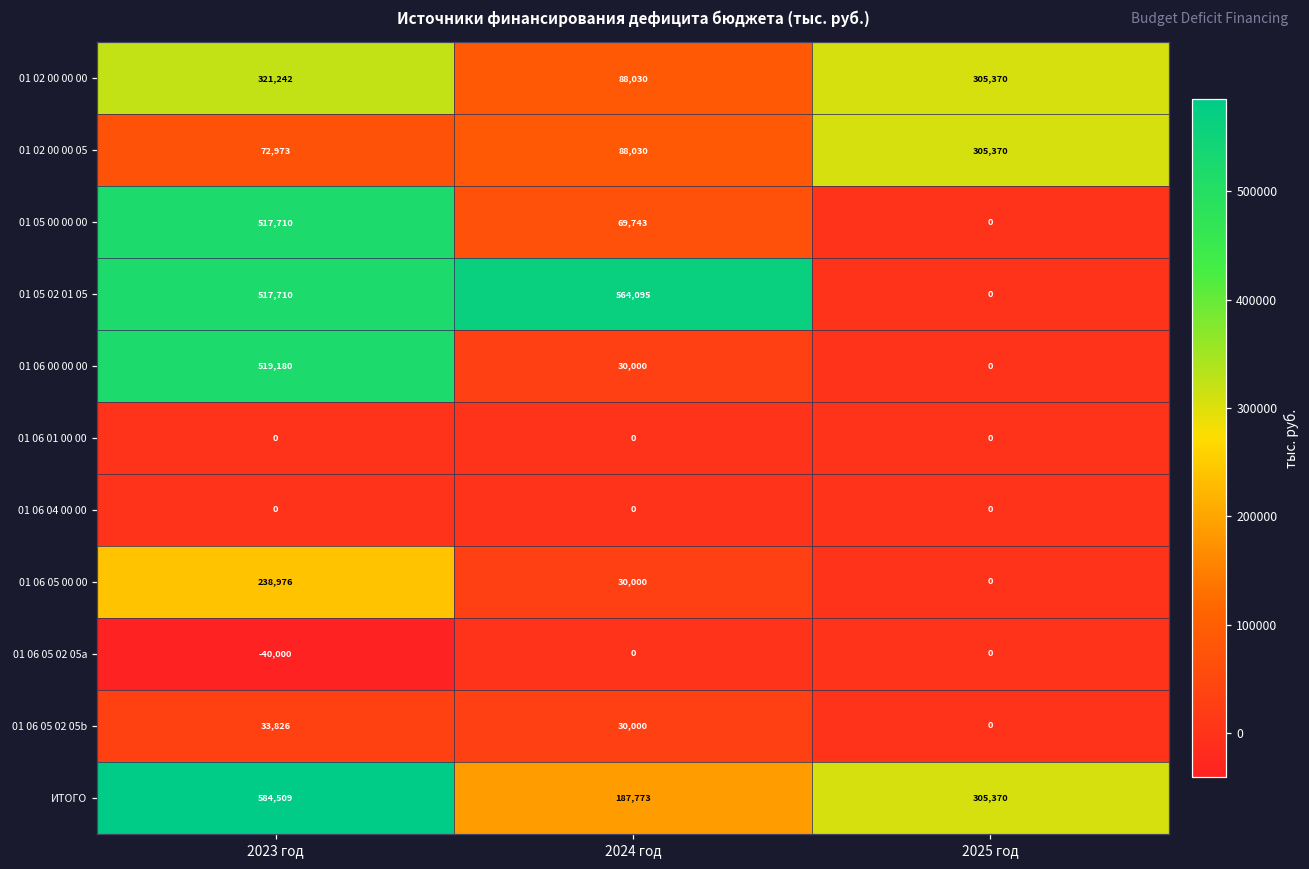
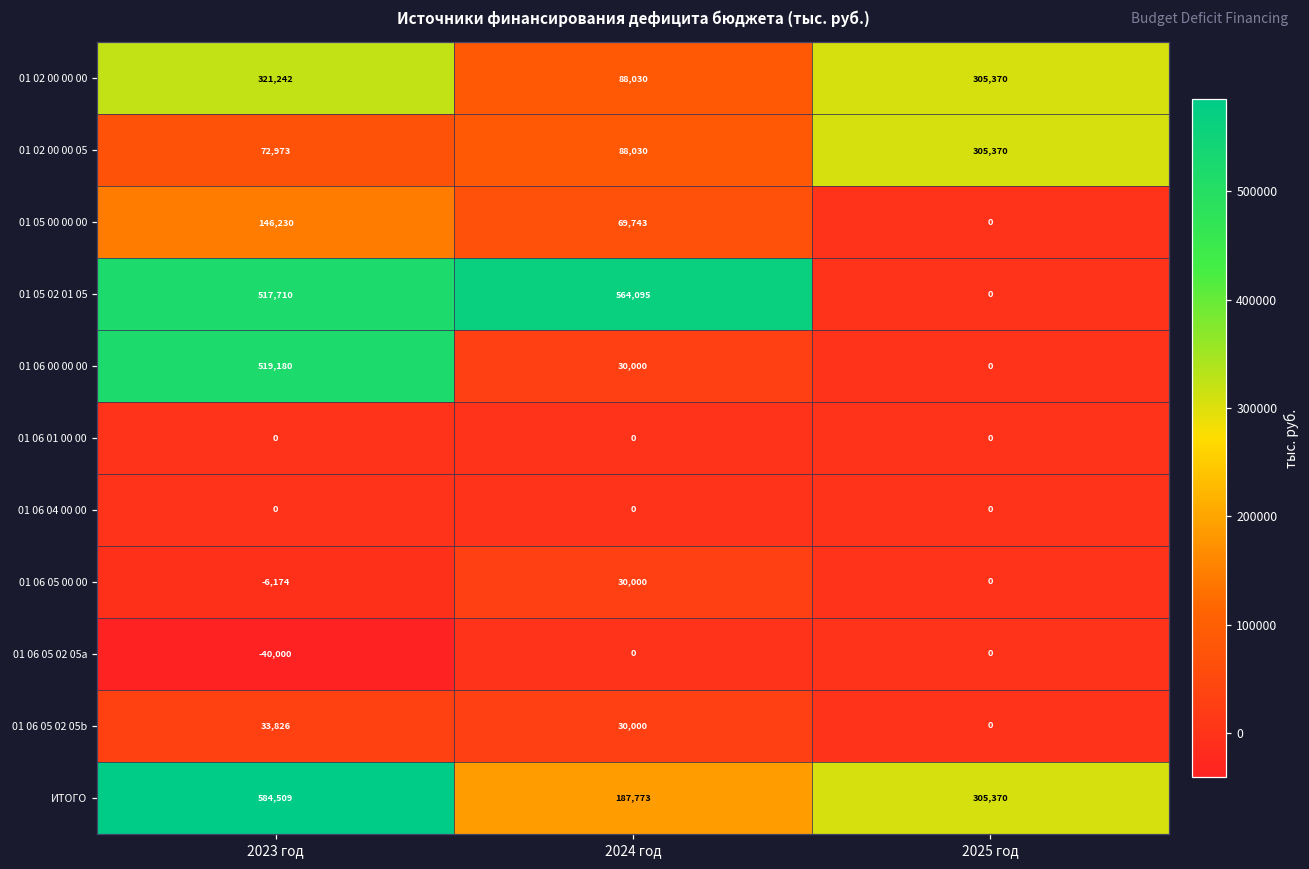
  {
    "01 02 00 00 00": {
      "2023 год": "321,242",
      "2024 год": "88,030",
      "2025 год": "305,370"
    },
    "01 02 00 00 05": {
      "2023 год": "72,973",
      "2024 год": "88,030",
      "2025 год": "305,370"
    },
    "01 05 00 00 00": {
-     "2023 год": "517,710",
+     "2023 год": "146,230",
      "2024 год": "69,743",
      "2025 год": "0"
    },
    "01 05 02 01 05": {
      "2023 год": "517,710",
      "2024 год": "564,095",
      "2025 год": "0"
    },
    "01 06 00 00 00": {
      "2023 год": "519,180",
      "2024 год": "30,000",
      "2025 год": "0"
    },
    "01 06 01 00 00": {
      "2023 год": "0",
      "2024 год": "0",
      "2025 год": "0"
    },
    "01 06 04 00 00": {
      "2023 год": "0",
      "2024 год": "0",
      "2025 год": "0"
    },
    "01 06 05 00 00": {
-     "2023 год": "238,976",
+     "2023 год": "-6,174",
      "2024 год": "30,000",
      "2025 год": "0"
    },
    "01 06 05 02 05a": {
      "2023 год": "-40,000",
      "2024 год": "0",
      "2025 год": "0"
    },
    "01 06 05 02 05b": {
      "2023 год": "33,826",
      "2024 год": "30,000",
      "2025 год": "0"
    },
    "ИТОГО": {
      "2023 год": "584,509",
      "2024 год": "187,773",
      "2025 год": "305,370"
    }
  }
